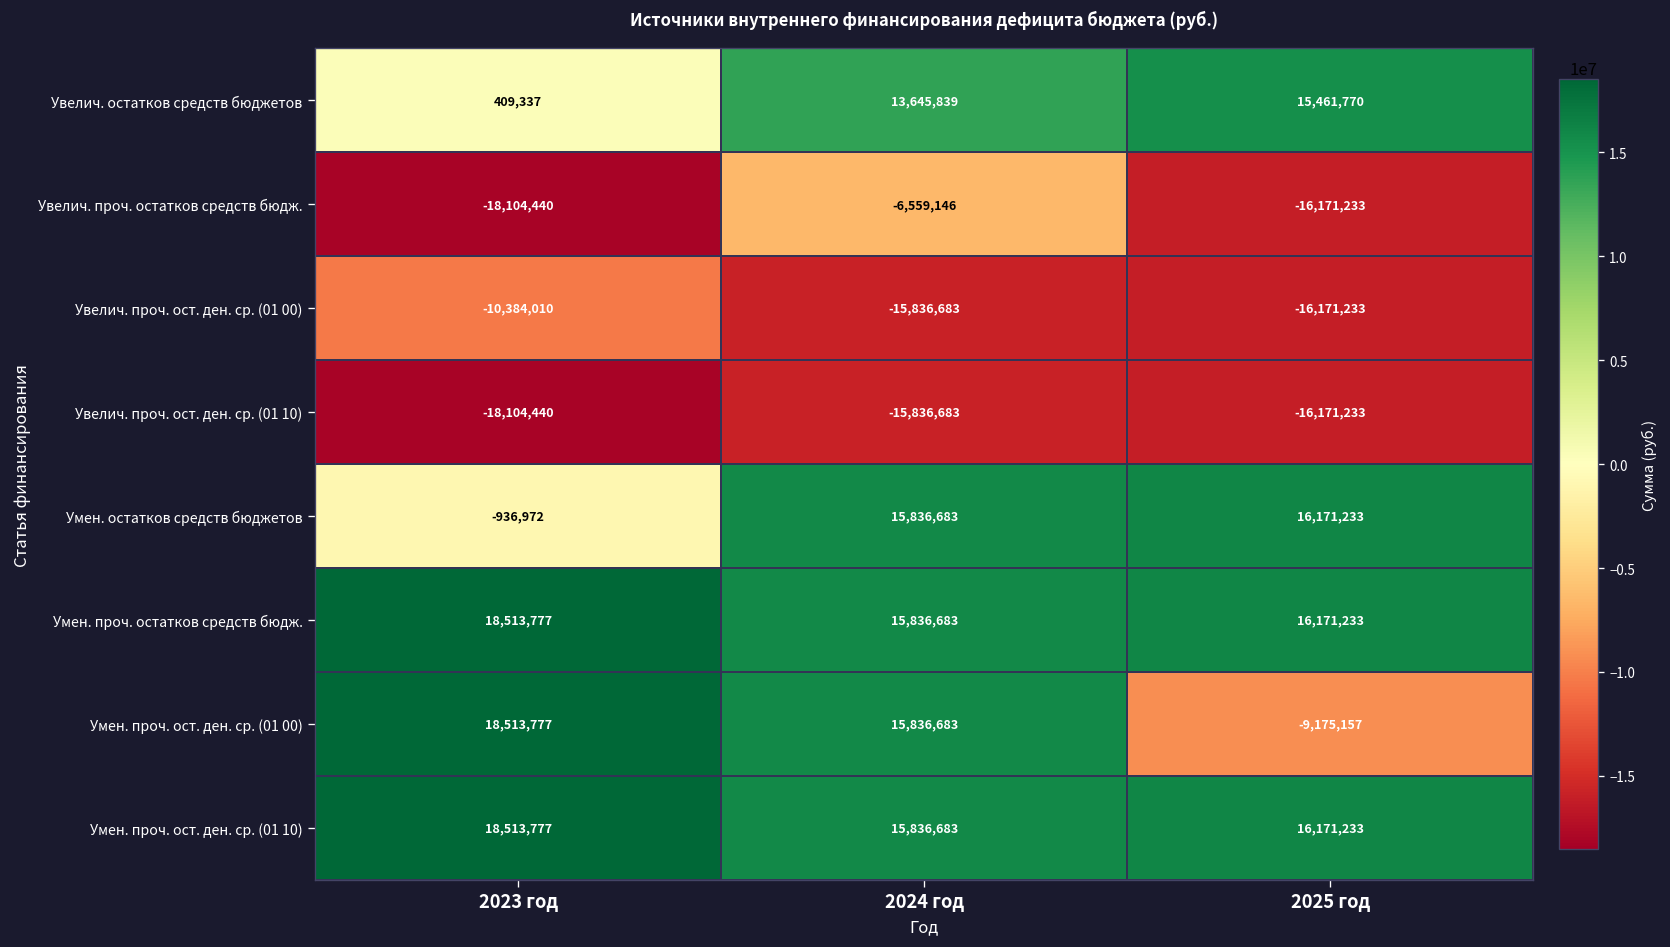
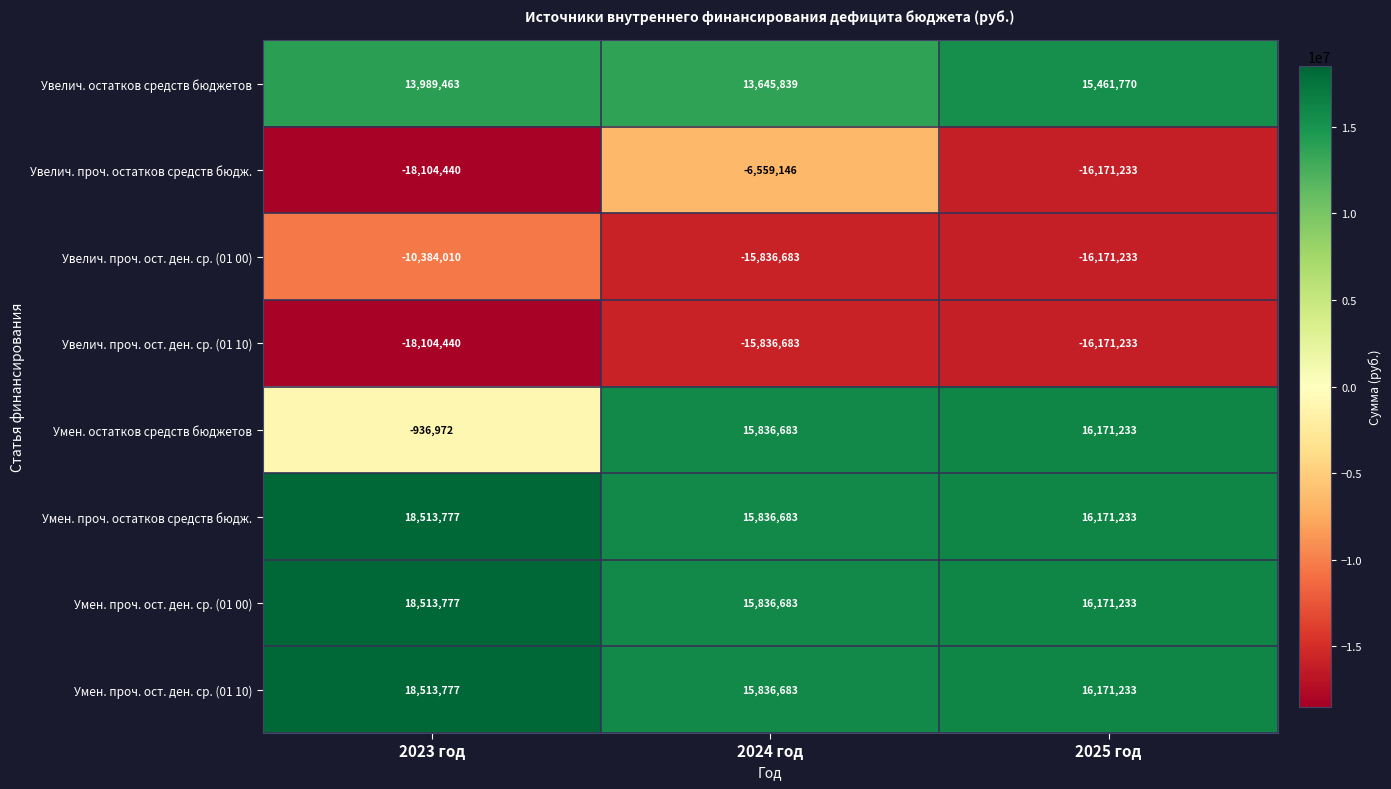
  {
    "Увелич. остатков средств бюджетов": {
-     "2023 год": "409,337",
+     "2023 год": "13,989,463",
      "2024 год": "13,645,839",
      "2025 год": "15,461,770"
    },
    "Увелич. проч. остатков средств бюдж.": {
      "2023 год": "-18,104,440",
      "2024 год": "-6,559,146",
      "2025 год": "-16,171,233"
    },
    "Увелич. проч. ост. ден. ср. (01 00)": {
      "2023 год": "-10,384,010",
      "2024 год": "-15,836,683",
      "2025 год": "-16,171,233"
    },
    "Увелич. проч. ост. ден. ср. (01 10)": {
      "2023 год": "-18,104,440",
      "2024 год": "-15,836,683",
      "2025 год": "-16,171,233"
    },
    "Умен. остатков средств бюджетов": {
      "2023 год": "-936,972",
      "2024 год": "15,836,683",
      "2025 год": "16,171,233"
    },
    "Умен. проч. остатков средств бюдж.": {
      "2023 год": "18,513,777",
      "2024 год": "15,836,683",
      "2025 год": "16,171,233"
    },
    "Умен. проч. ост. ден. ср. (01 00)": {
      "2023 год": "18,513,777",
      "2024 год": "15,836,683",
-     "2025 год": "-9,175,157"
+     "2025 год": "16,171,233"
    },
    "Умен. проч. ост. ден. ср. (01 10)": {
      "2023 год": "18,513,777",
      "2024 год": "15,836,683",
      "2025 год": "16,171,233"
    }
  }
